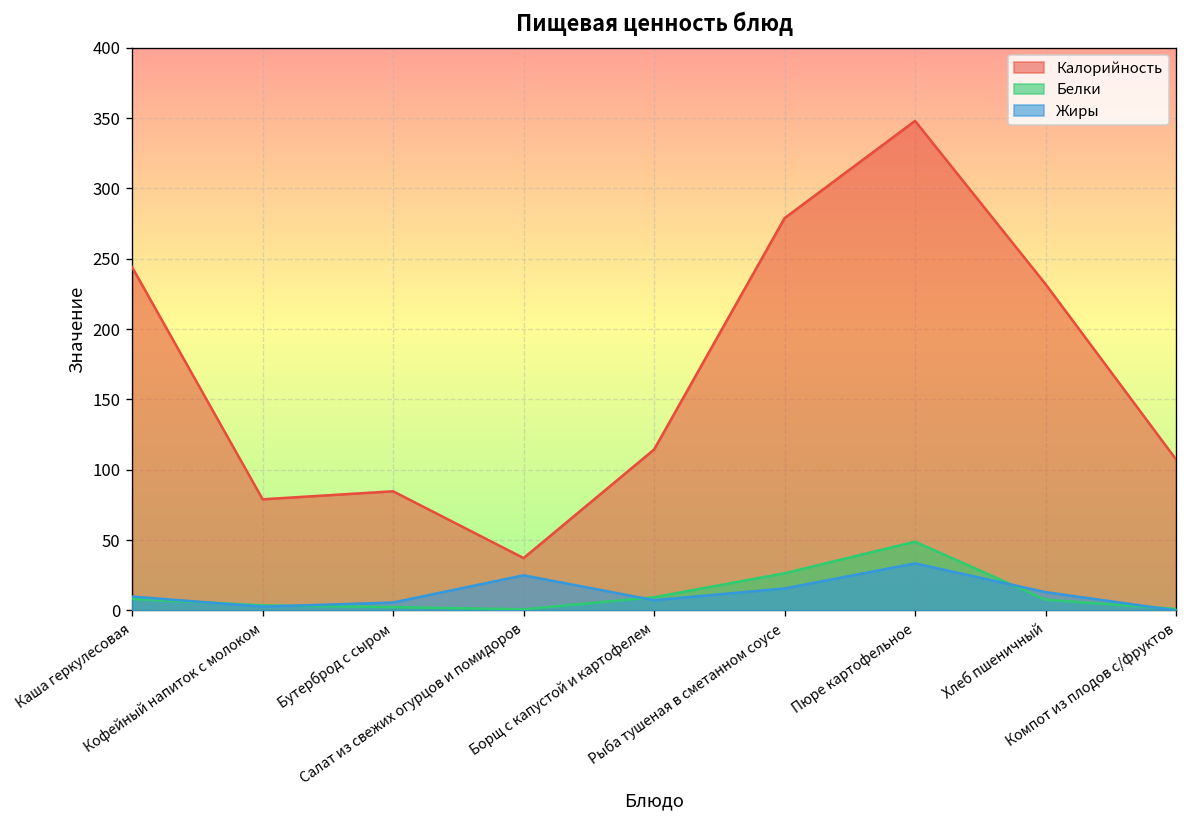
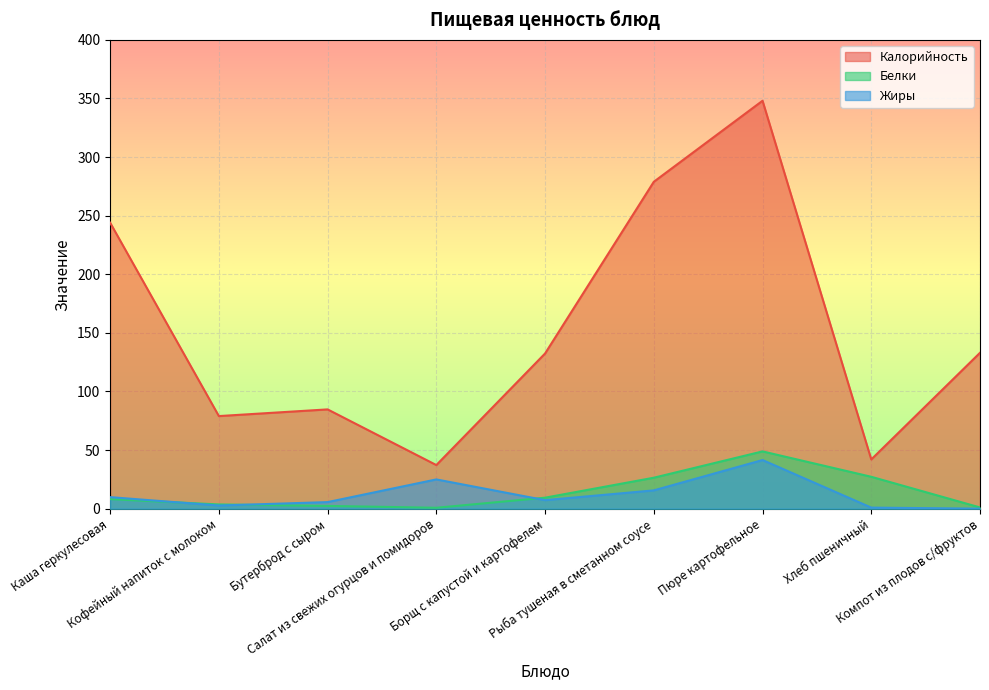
  {
    "Калорийность": {
      "Каша геркулесовая": 244,
      "Кофейный напиток с молоком": 79,
      "Бутерброд с сыром": 85,
      "Салат из свежих огурцов и помидоров": 37,
-     "Борщ с капустой и картофелем": 114,
+     "Борщ с капустой и картофелем": 132,
      "Рыба тушеная в сметанном соусе": 279,
      "Пюре картофельное": 348,
-     "Хлеб пшеничный": 232,
-     "Компот из плодов с/фруктов": 107
+     "Хлеб пшеничный": 42,
+     "Компот из плодов с/фруктов": 133
    },
    "Белки": {
      "Бутерброд с сыром": 2,
      "Салат из свежих огурцов и помидоров": 1,
      "Рыба тушеная в сметанном соусе": 26,
      "Пюре картофельное": 49,
-     "Хлеб пшеничный": 8
+     "Хлеб пшеничный": 27
    },
    "Жиры": {
      "Бутерброд с сыром": 6,
      "Салат из свежих огурцов и помидоров": 25,
      "Рыба тушеная в сметанном соусе": 16,
-     "Пюре картофельное": 33,
-     "Хлеб пшеничный": 13
+     "Пюре картофельное": 41,
+     "Хлеб пшеничный": 1
    }
  }
